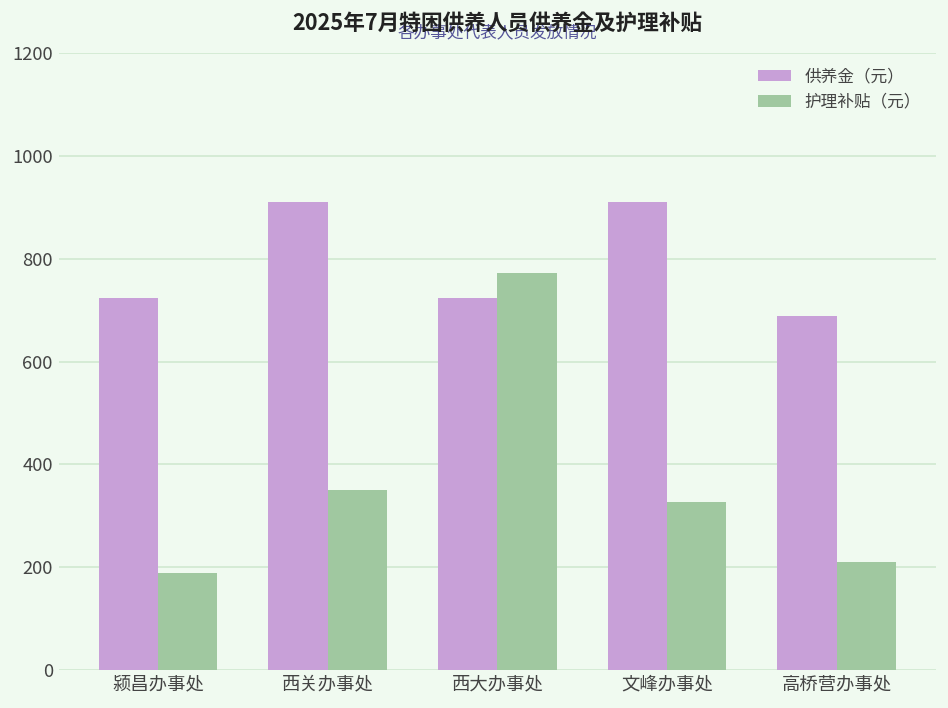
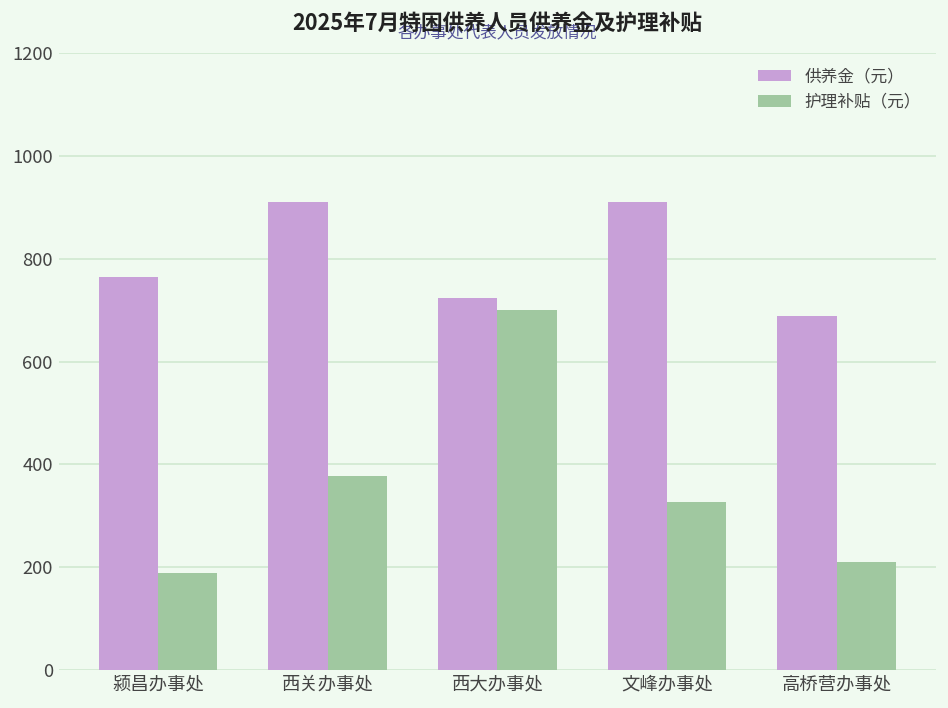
  {
    "供养金（元）": {
-     "颍昌办事处": 720,
+     "颍昌办事处": 770,
      "西关办事处": 910,
      "西大办事处": 720,
      "文峰办事处": 910,
      "高桥营办事处": 690
    },
    "护理补贴（元）": {
      "颍昌办事处": 190,
-     "西关办事处": 350,
-     "西大办事处": 770,
+     "西关办事处": 380,
+     "西大办事处": 700,
      "文峰办事处": 330,
      "高桥营办事处": 210
    }
  }
